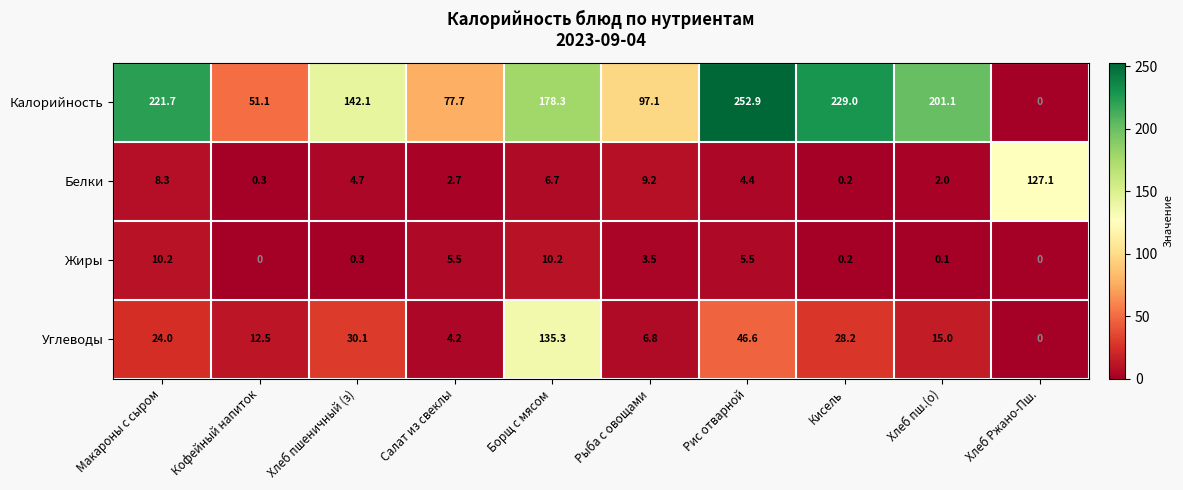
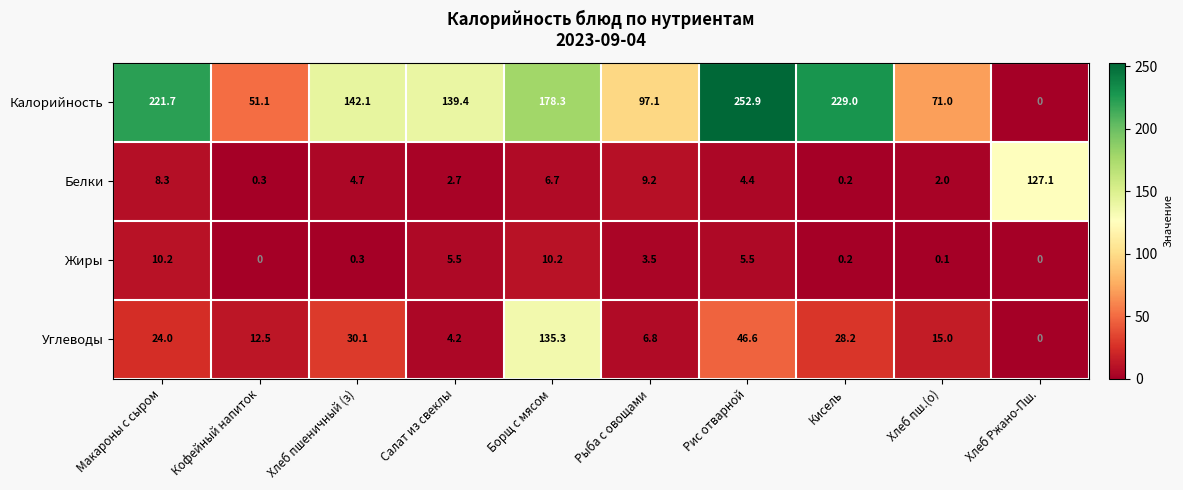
  {
    "Калорийность": {
      "Макароны с сыром": 221.7,
      "Кофейный напиток": 51.1,
      "Хлеб пшеничный (з)": 142.1,
-     "Салат из свеклы": 77.7,
+     "Салат из свеклы": 139.4,
      "Борщ с мясом": 178.3,
      "Рыба с овощами": 97.1,
      "Рис отварной": 252.9,
      "Кисель": 229.0,
-     "Хлеб пш.(о)": 201.1,
+     "Хлеб пш.(о)": 71.0,
      "Хлеб Ржано-Пш.": 0
    },
    "Белки": {
      "Макароны с сыром": 8.3,
      "Кофейный напиток": 0.3,
      "Хлеб пшеничный (з)": 4.7,
      "Салат из свеклы": 2.7,
      "Борщ с мясом": 6.7,
      "Рыба с овощами": 9.2,
      "Рис отварной": 4.4,
      "Кисель": 0.2,
      "Хлеб пш.(о)": 2.0,
      "Хлеб Ржано-Пш.": 127.1
    },
    "Жиры": {
      "Макароны с сыром": 10.2,
      "Кофейный напиток": 0,
      "Хлеб пшеничный (з)": 0.3,
      "Салат из свеклы": 5.5,
      "Борщ с мясом": 10.2,
      "Рыба с овощами": 3.5,
      "Рис отварной": 5.5,
      "Кисель": 0.2,
      "Хлеб пш.(о)": 0.1,
      "Хлеб Ржано-Пш.": 0
    },
    "Углеводы": {
      "Макароны с сыром": 24.0,
      "Кофейный напиток": 12.5,
      "Хлеб пшеничный (з)": 30.1,
      "Салат из свеклы": 4.2,
      "Борщ с мясом": 135.3,
      "Рыба с овощами": 6.8,
      "Рис отварной": 46.6,
      "Кисель": 28.2,
      "Хлеб пш.(о)": 15.0,
      "Хлеб Ржано-Пш.": 0
    }
  }
